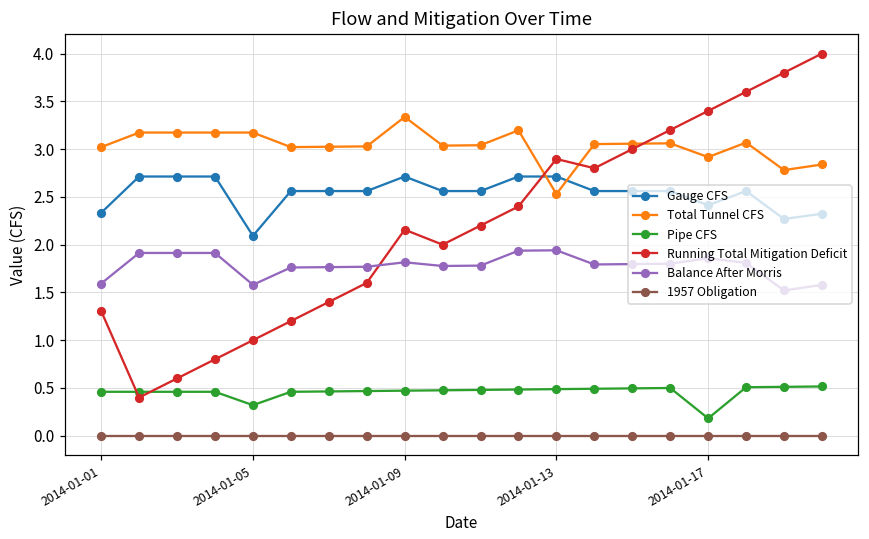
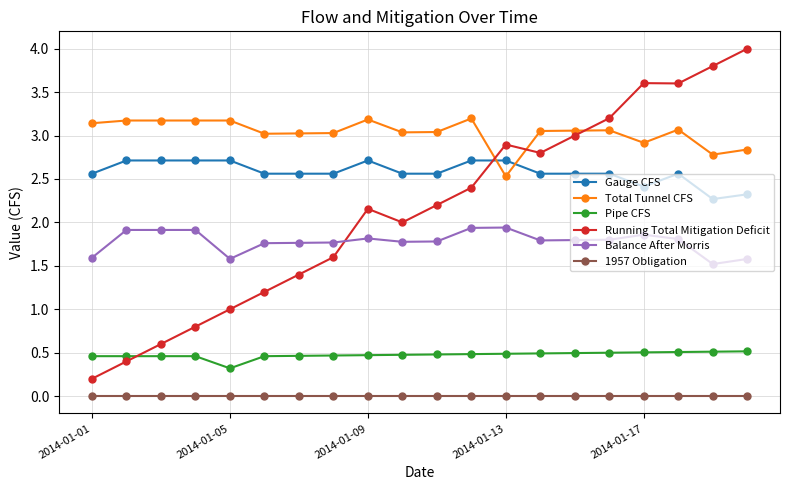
  {
    "Gauge CFS": {
-     "2014-01-01": 2.3,
-     "2014-01-05": 2.1,
+     "2014-01-01": 2.6,
+     "2014-01-05": 2.7,
      "2014-01-09": 2.7,
      "2014-01-13": 2.7
    },
    "Total Tunnel CFS": {
-     "2014-01-01": 3.0,
+     "2014-01-01": 3.1,
      "2014-01-05": 3.2,
-     "2014-01-09": 3.3,
+     "2014-01-09": 3.2,
      "2014-01-13": 2.5,
      "2014-01-17": 2.9
    },
    "Pipe CFS": {
      "2014-01-01": 0.5,
      "2014-01-05": 0.3,
      "2014-01-09": 0.5,
      "2014-01-13": 0.5,
-     "2014-01-17": 0.2
+     "2014-01-17": 0.5
    },
    "Running Total Mitigation Deficit": {
-     "2014-01-01": 1.3,
+     "2014-01-01": 0.2,
      "2014-01-05": 1.0,
      "2014-01-09": 2.2,
      "2014-01-13": 2.9,
-     "2014-01-17": 3.4
+     "2014-01-17": 3.6
    },
    "Balance After Morris": {
      "2014-01-01": 1.6,
      "2014-01-05": 1.6,
      "2014-01-09": 1.8,
      "2014-01-13": 1.9
    },
    "1957 Obligation": {
      "2014-01-01": 0.0,
      "2014-01-05": 0.0,
      "2014-01-09": 0.0,
      "2014-01-13": 0.0,
      "2014-01-17": 0.0
    }
  }
